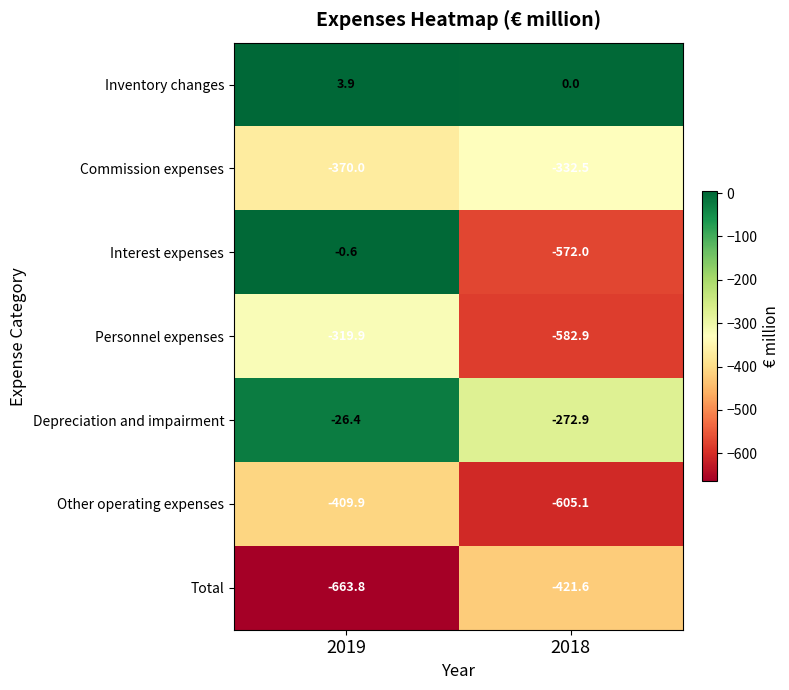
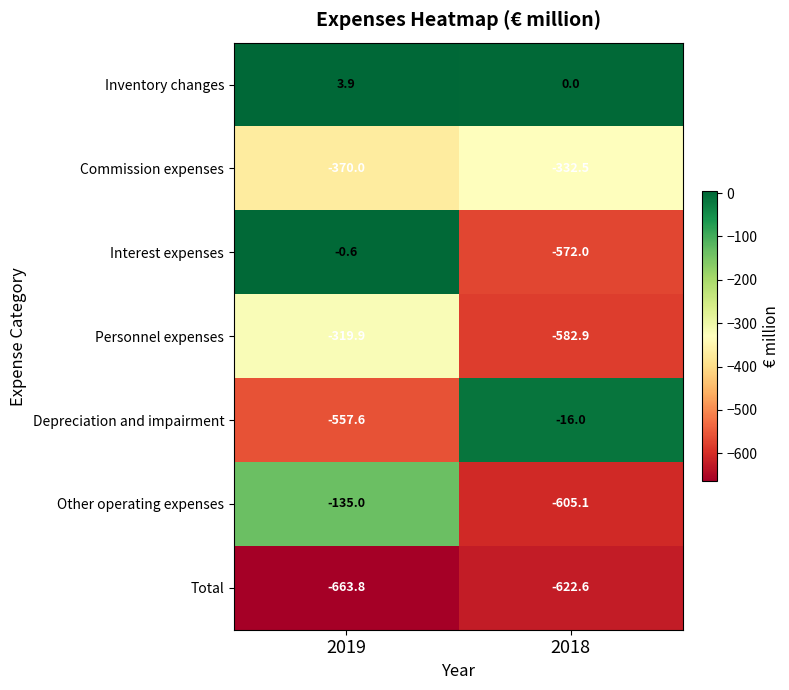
  {
    "Inventory changes": {
      "2019": 3.9,
      "2018": 0.0
    },
    "Commission expenses": {
      "2019": -370.0,
      "2018": -332.5
    },
    "Interest expenses": {
      "2019": -0.6,
      "2018": -572.0
    },
    "Personnel expenses": {
      "2019": -319.9,
      "2018": -582.9
    },
    "Depreciation and impairment": {
-     "2019": -26.4,
-     "2018": -272.9
+     "2019": -557.6,
+     "2018": -16.0
    },
    "Other operating expenses": {
-     "2019": -409.9,
+     "2019": -135.0,
      "2018": -605.1
    },
    "Total": {
      "2019": -663.8,
-     "2018": -421.6
+     "2018": -622.6
    }
  }
